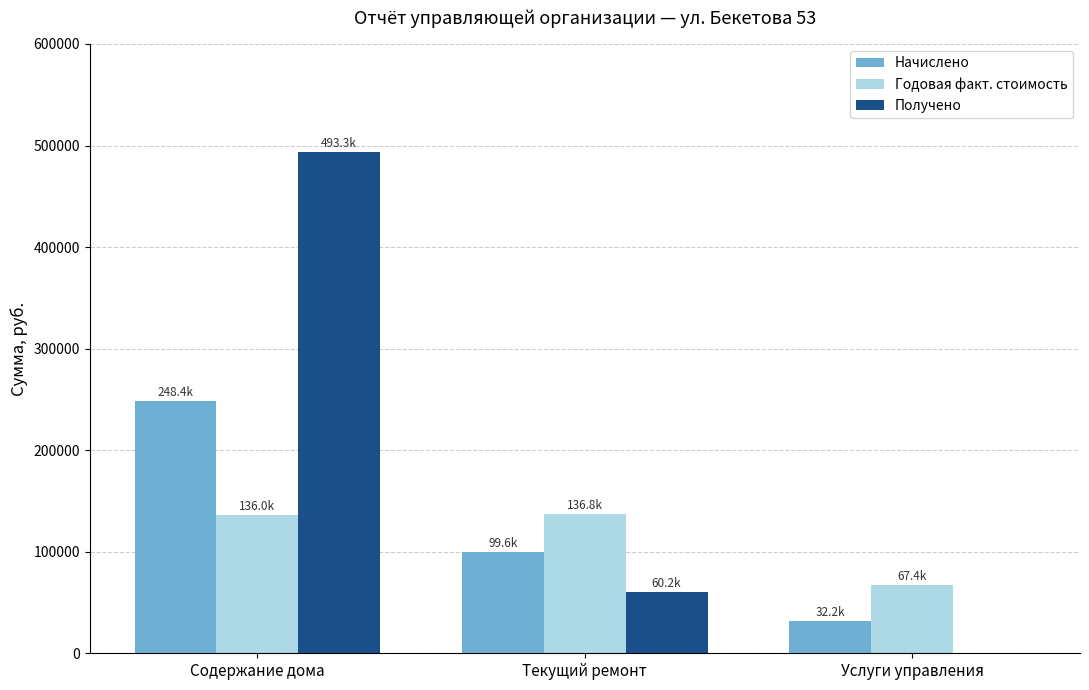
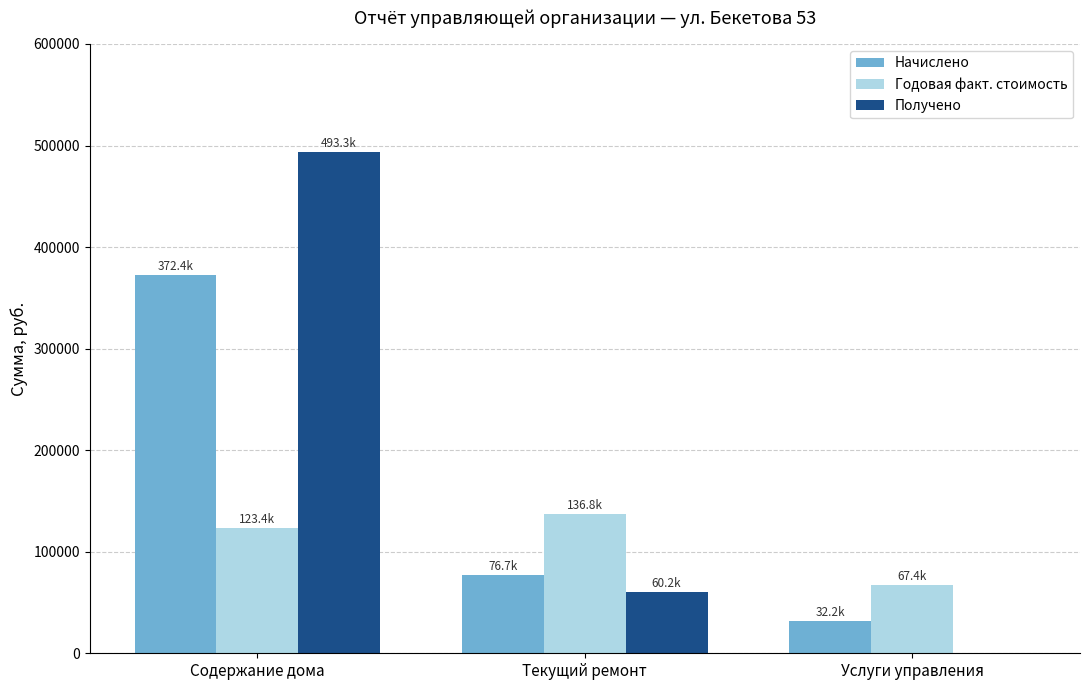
  {
    "Начислено": {
-     "Содержание дома": "248.4k",
-     "Текущий ремонт": "99.6k",
+     "Содержание дома": "372.4k",
+     "Текущий ремонт": "76.7k",
      "Услуги управления": "32.2k"
    },
    "Годовая факт. стоимость": {
-     "Содержание дома": "136.0k",
+     "Содержание дома": "123.4k",
      "Текущий ремонт": "136.8k",
      "Услуги управления": "67.4k"
    },
    "Получено": {
      "Содержание дома": "493.3k",
      "Текущий ремонт": "60.2k"
    }
  }
